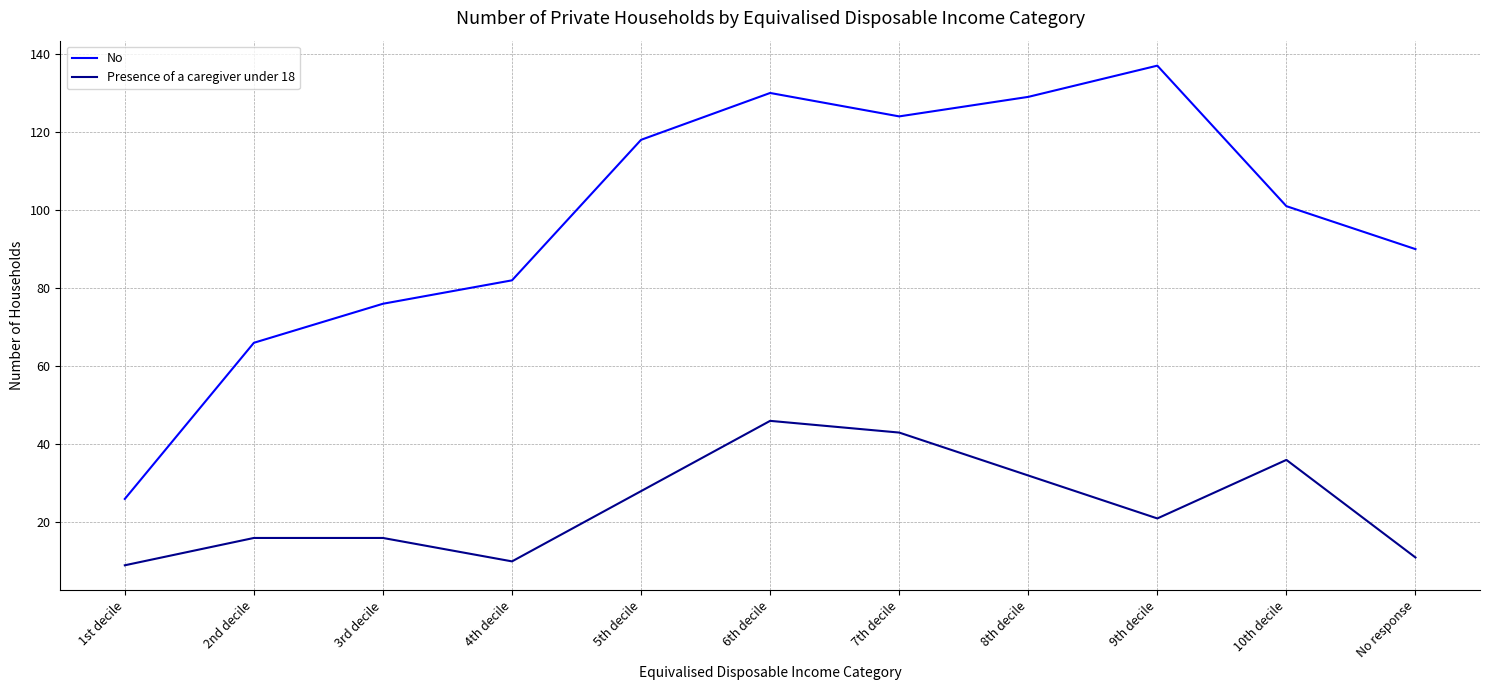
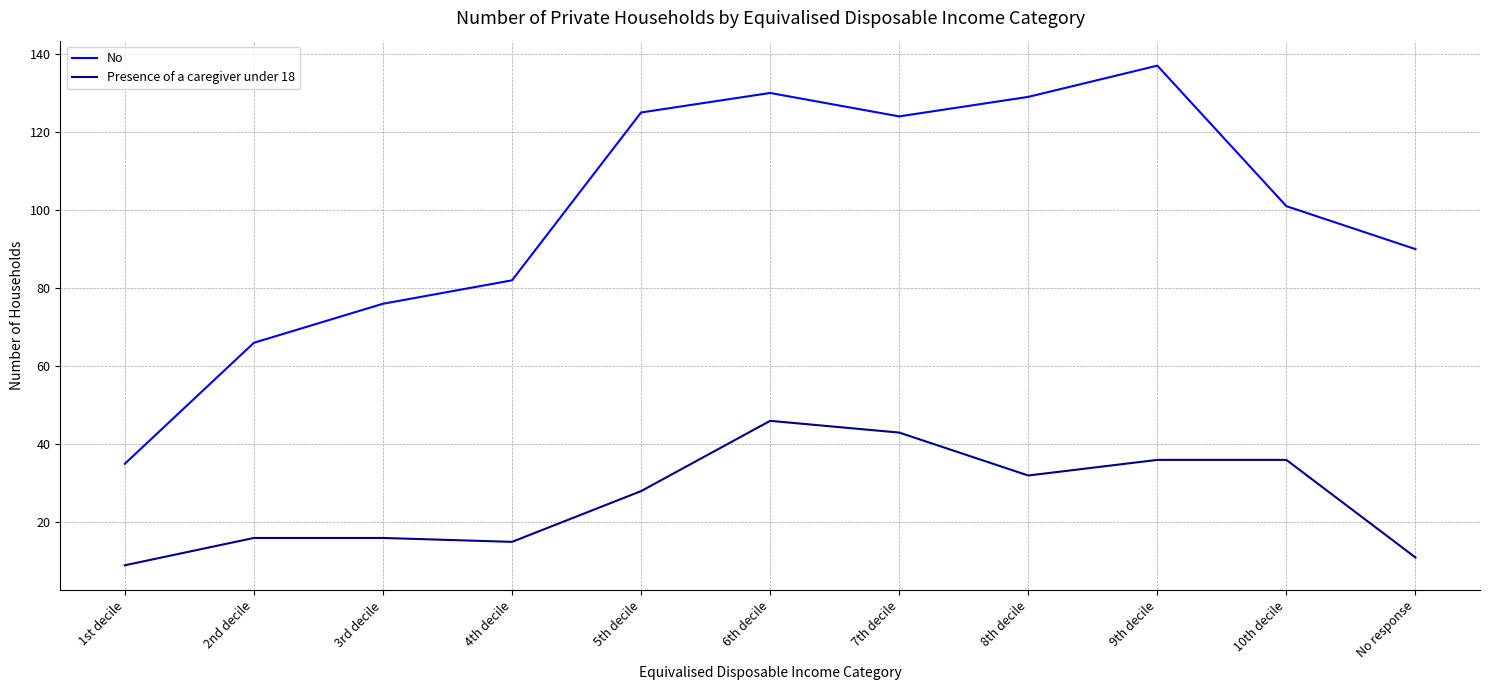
  {
    "No": {
-     "1st decile": 26,
+     "1st decile": 35,
      "2nd decile": 66,
      "3rd decile": 76,
      "4th decile": 82,
-     "5th decile": 118,
+     "5th decile": 125,
      "6th decile": 130,
      "7th decile": 124,
      "8th decile": 129,
      "9th decile": 137,
      "10th decile": 101,
      "No response": 90
    },
    "Presence of a caregiver under 18": {
      "1st decile": 9,
      "2nd decile": 16,
      "3rd decile": 16,
-     "4th decile": 10,
+     "4th decile": 15,
      "5th decile": 28,
      "6th decile": 46,
      "7th decile": 43,
      "8th decile": 32,
-     "9th decile": 21,
+     "9th decile": 36,
      "10th decile": 36,
      "No response": 11
    }
  }
